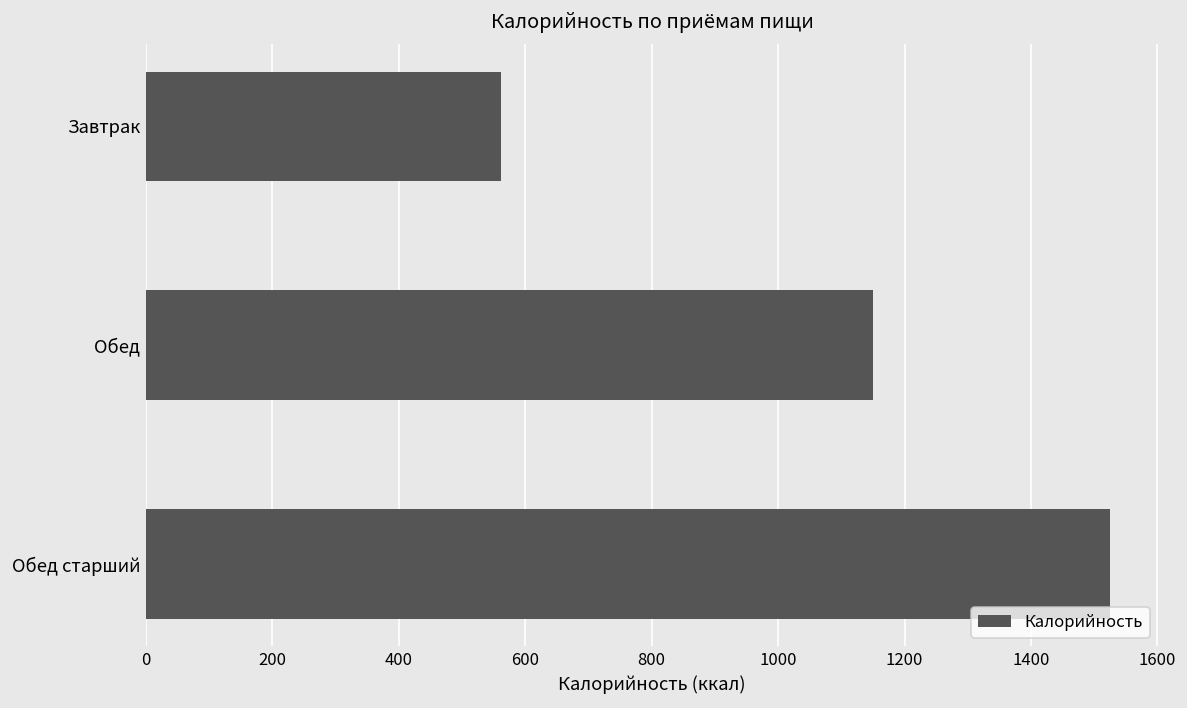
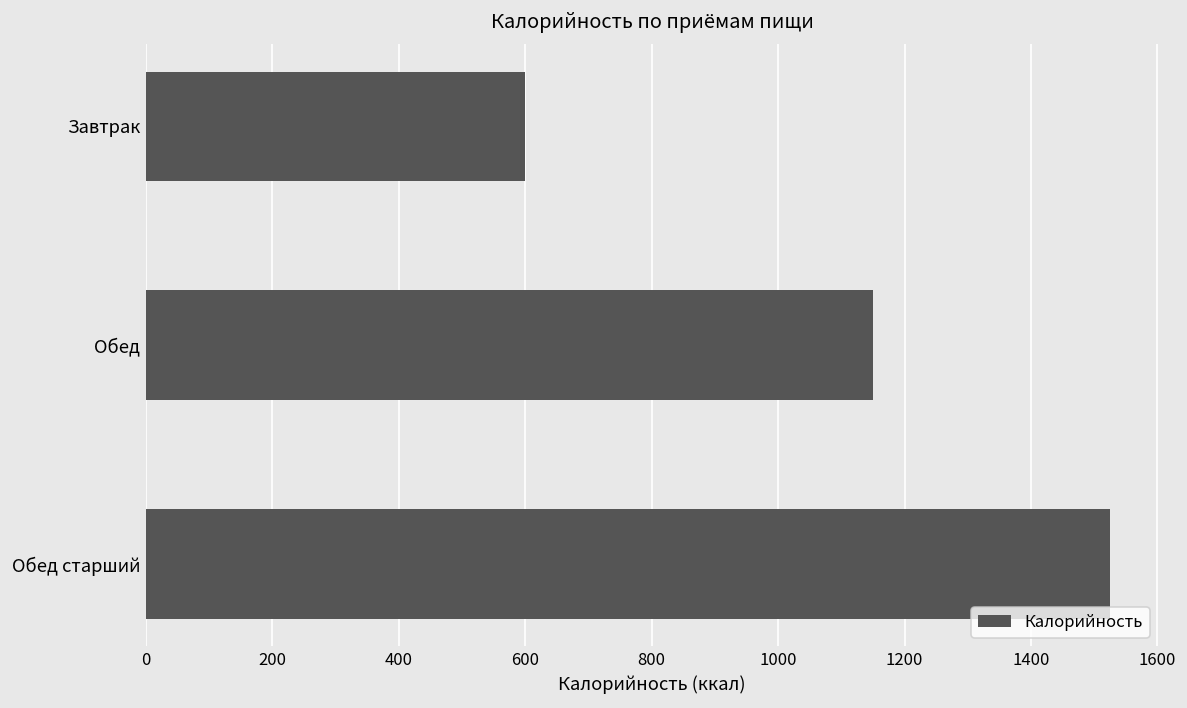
  {
-   "Завтрак": 560,
+   "Завтрак": 600,
    "Обед": 1150,
    "Обед старший": 1530
  }
